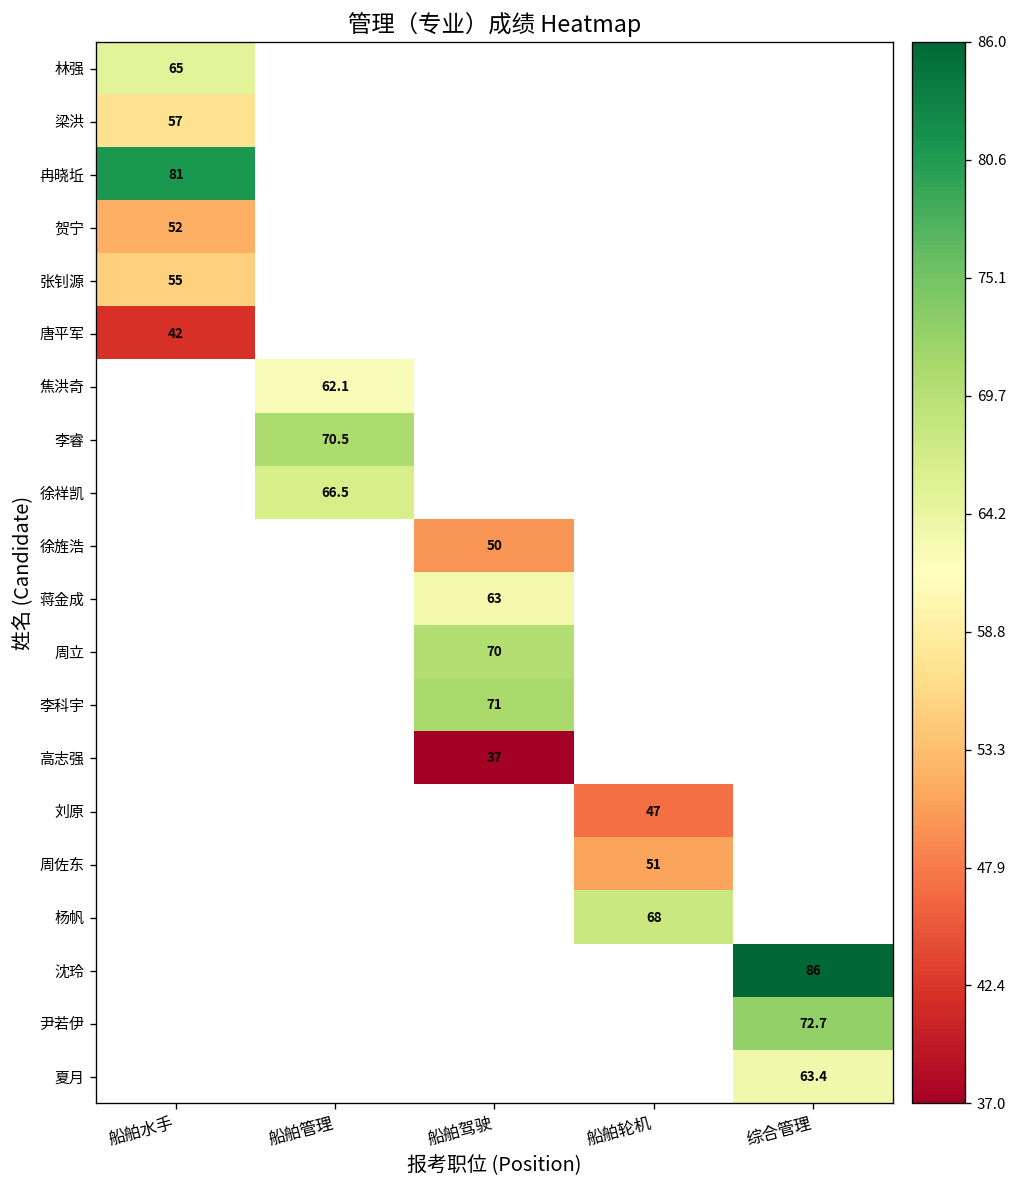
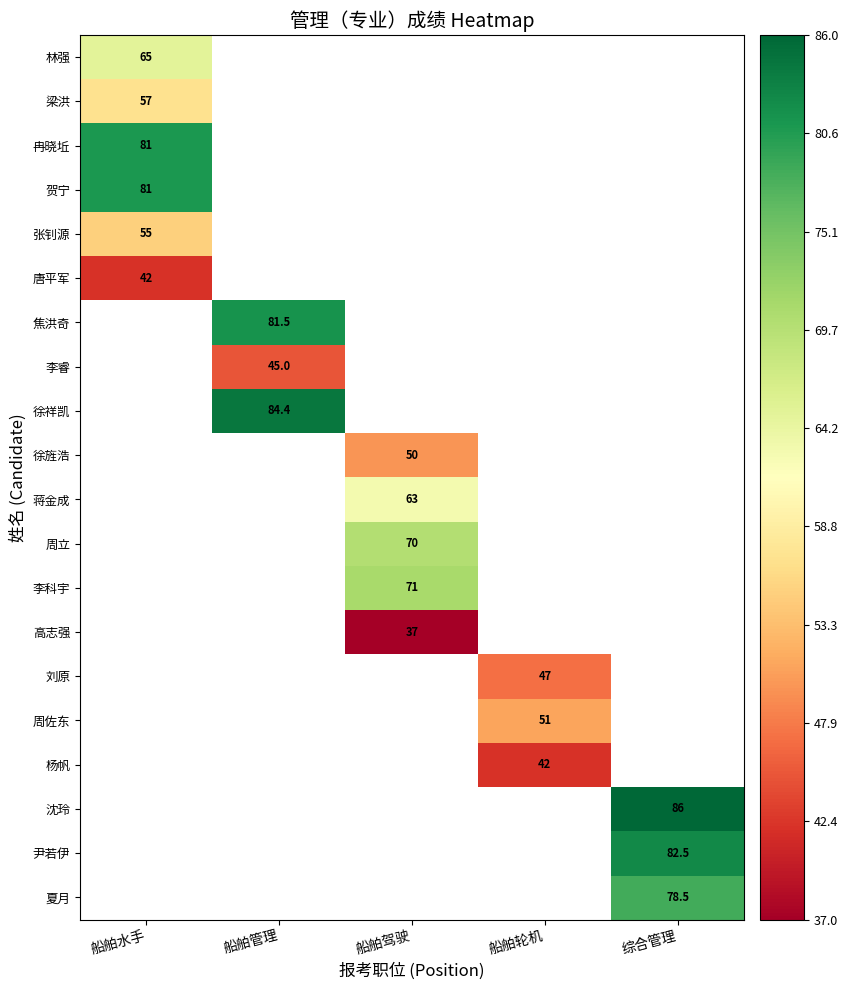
  {
    "林强": {
      "船舶水手": 65
    },
    "梁洪": {
      "船舶水手": 57
    },
    "冉晓坵": {
      "船舶水手": 81
    },
    "贺宁": {
-     "船舶水手": 52
+     "船舶水手": 81
    },
    "张钊源": {
      "船舶水手": 55
    },
    "唐平军": {
      "船舶水手": 42
    },
    "焦洪奇": {
-     "船舶管理": 62.1
+     "船舶管理": 81.5
    },
    "李睿": {
-     "船舶管理": 70.5
+     "船舶管理": 45.0
    },
    "徐祥凯": {
-     "船舶管理": 66.5
+     "船舶管理": 84.4
    },
    "徐旌浩": {
      "船舶驾驶": 50
    },
    "蒋金成": {
      "船舶驾驶": 63
    },
    "周立": {
      "船舶驾驶": 70
    },
    "李科宇": {
      "船舶驾驶": 71
    },
    "高志强": {
      "船舶驾驶": 37
    },
    "刘原": {
      "船舶轮机": 47
    },
    "周佐东": {
      "船舶轮机": 51
    },
    "杨帆": {
-     "船舶轮机": 68
+     "船舶轮机": 42
    },
    "沈玲": {
      "综合管理": 86
    },
    "尹若伊": {
-     "综合管理": 72.7
+     "综合管理": 82.5
    },
    "夏月": {
-     "综合管理": 63.4
+     "综合管理": 78.5
    }
  }
